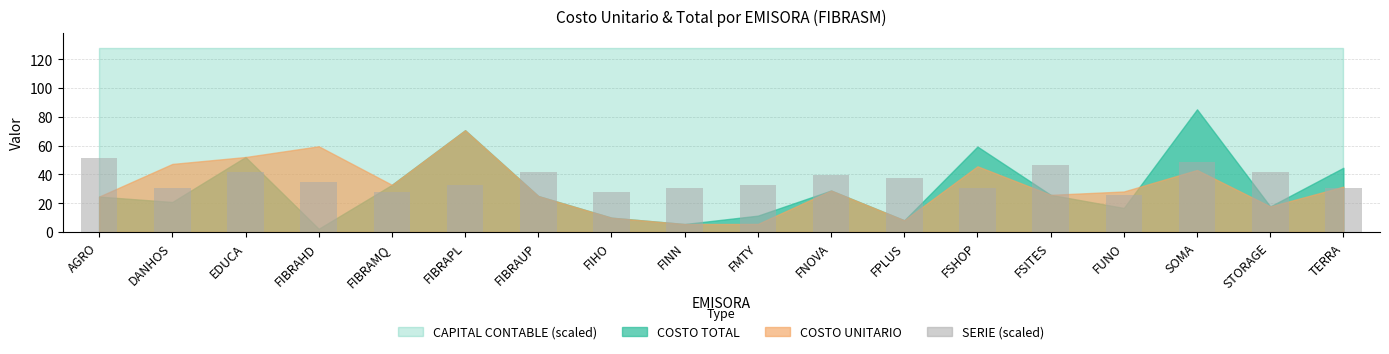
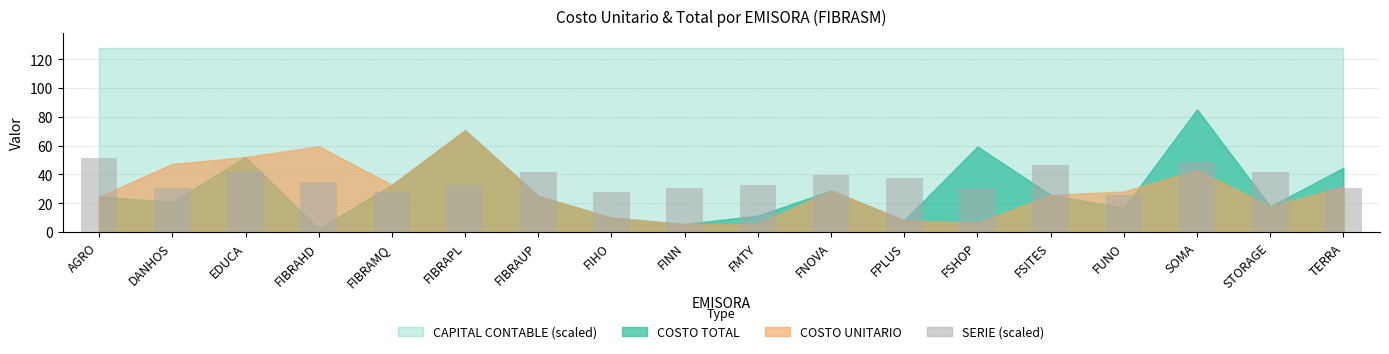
  {
    "COSTO UNITARIO": {
      "DANHOS": 47,
      "FIBRAHD": 59,
      "FMTY": 6,
-     "FSHOP": 46,
+     "FSHOP": 6,
      "FUNO": 28,
      "SOMA": 43,
      "TERRA": 31
    }
  }
